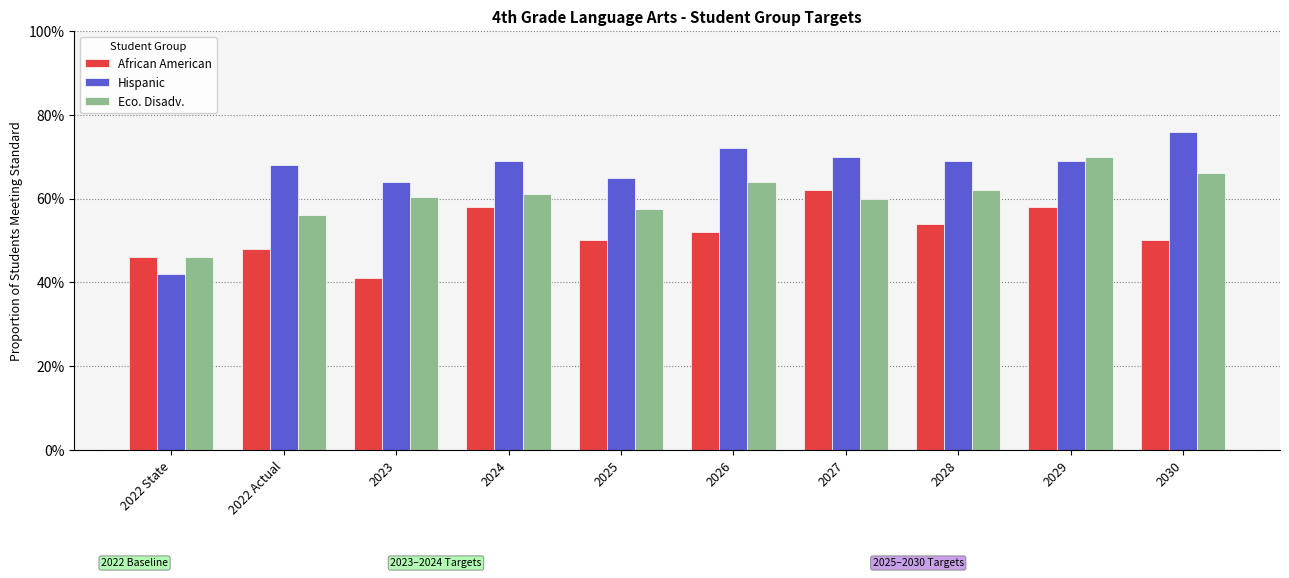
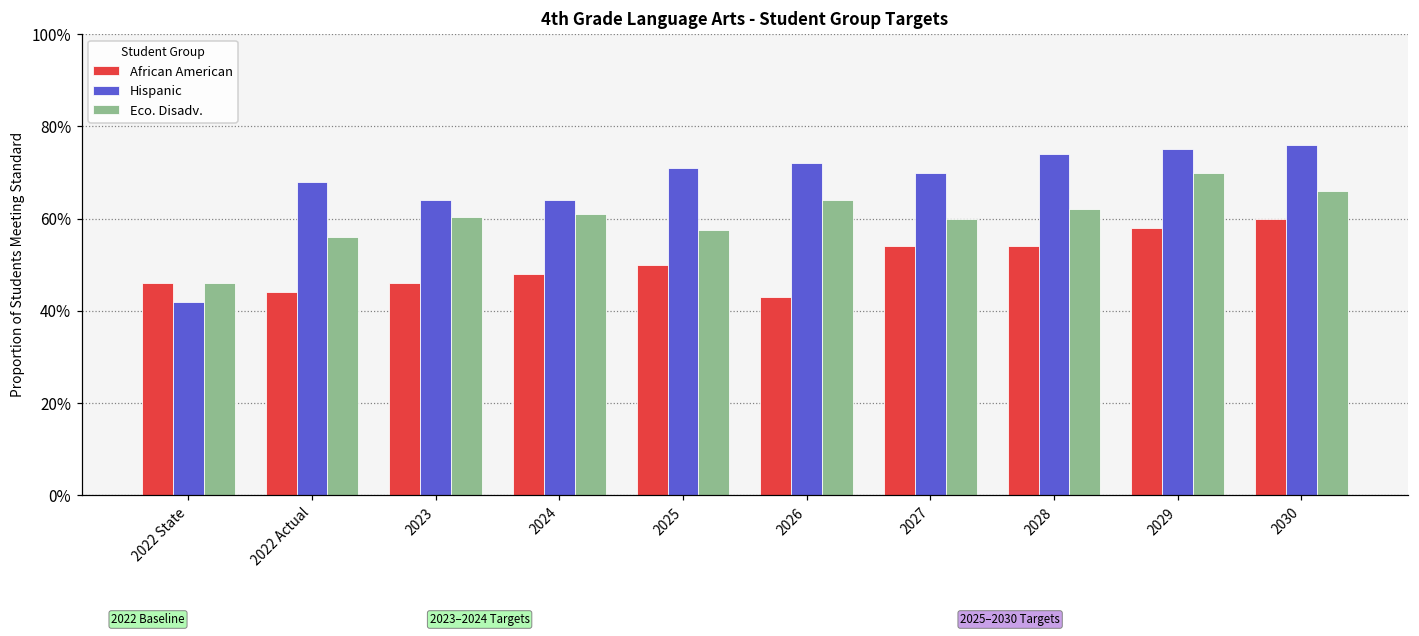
  {
    "African American": {
      "2022 State": "46%",
-     "2022 Actual": "48%",
-     "2023": "41%",
-     "2024": "58%",
+     "2022 Actual": "44%",
+     "2023": "46%",
+     "2024": "48%",
      "2025": "50%",
-     "2026": "52%",
-     "2027": "62%",
+     "2026": "43%",
+     "2027": "54%",
      "2028": "54%",
      "2029": "58%",
-     "2030": "50%"
+     "2030": "60%"
    },
    "Hispanic": {
      "2022 State": "42%",
      "2022 Actual": "68%",
      "2023": "64%",
-     "2024": "69%",
-     "2025": "65%",
+     "2024": "64%",
+     "2025": "71%",
      "2026": "72%",
      "2027": "70%",
-     "2028": "69%",
-     "2029": "69%",
+     "2028": "74%",
+     "2029": "75%",
      "2030": "76%"
    },
    "Eco. Disadv.": {
      "2022 State": "46%",
      "2022 Actual": "56%",
      "2023": "60%",
      "2024": "61%",
      "2025": "57%",
      "2026": "64%",
      "2027": "60%",
      "2028": "62%",
      "2029": "70%",
      "2030": "66%"
    }
  }
